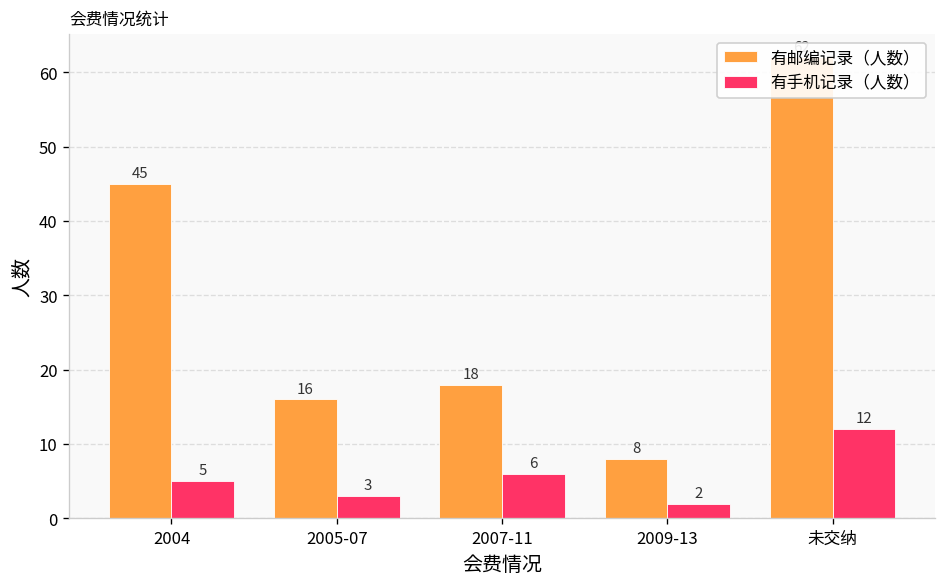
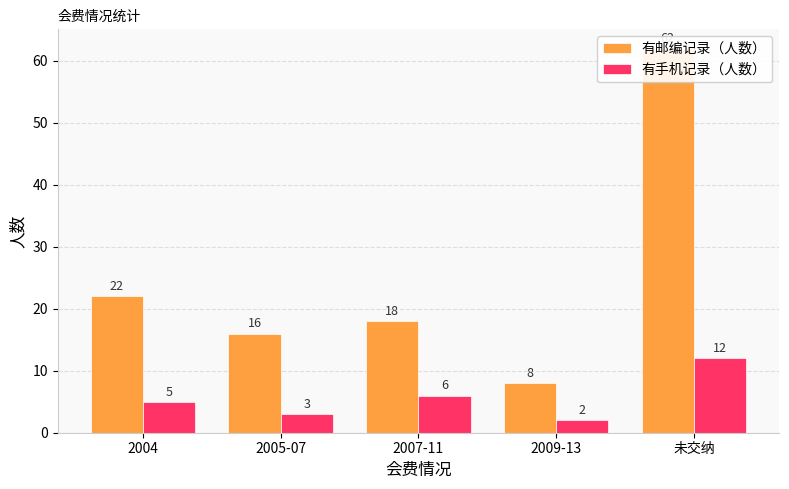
  {
    "有邮编记录（人数）": {
-     "2004": 45,
+     "2004": 22,
      "2005-07": 16,
      "2007-11": 18,
      "2009-13": 8
    },
    "有手机记录（人数）": {
      "2004": 5,
      "2005-07": 3,
      "2007-11": 6,
      "2009-13": 2,
      "未交纳": 12
    }
  }
